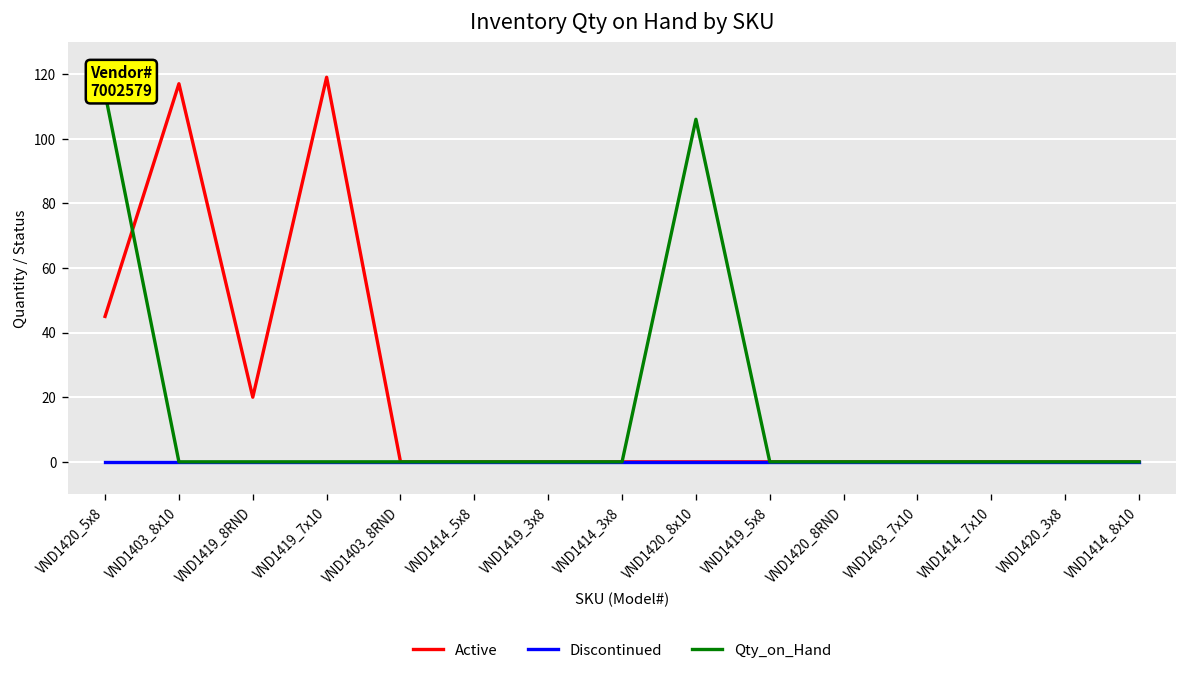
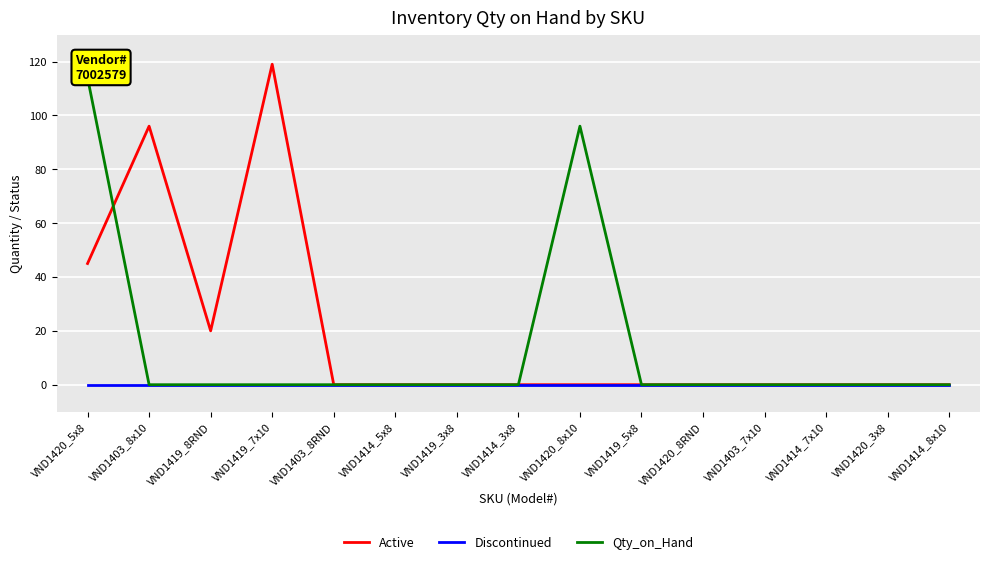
  {
    "Active": {
      "VND1420_5x8": 45,
-     "VND1403_8x10": 117,
+     "VND1403_8x10": 96,
      "VND1419_8RND": 20,
      "VND1419_7x10": 119
    },
    "Discontinued": {
      "VND1420_5x8": 0
    },
    "Qty_on_Hand": {
-     "VND1420_8x10": 106
+     "VND1420_8x10": 96
    }
  }
